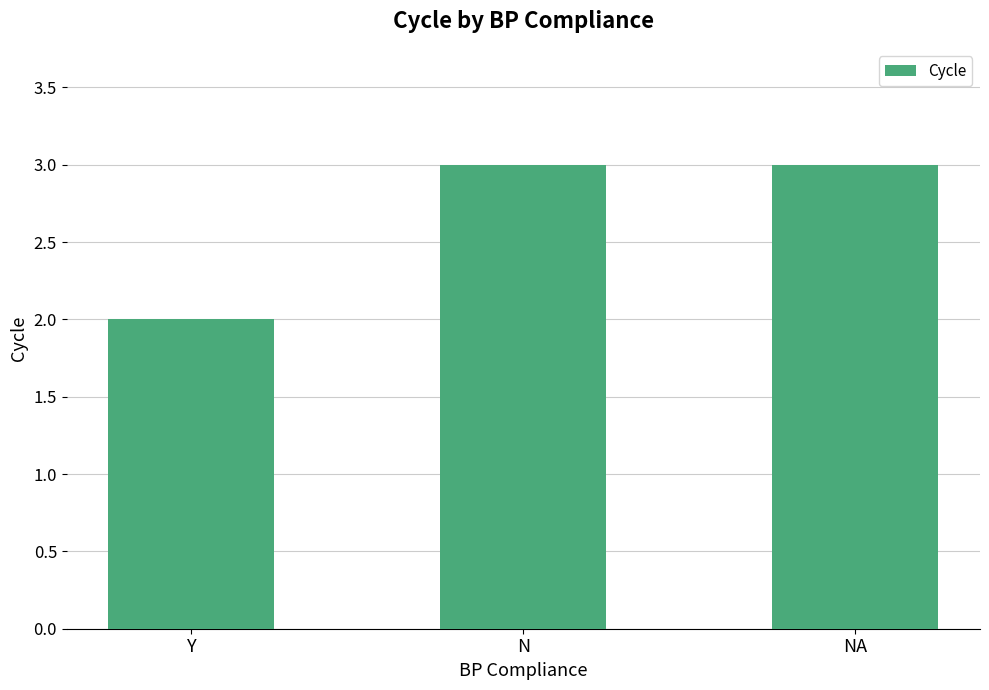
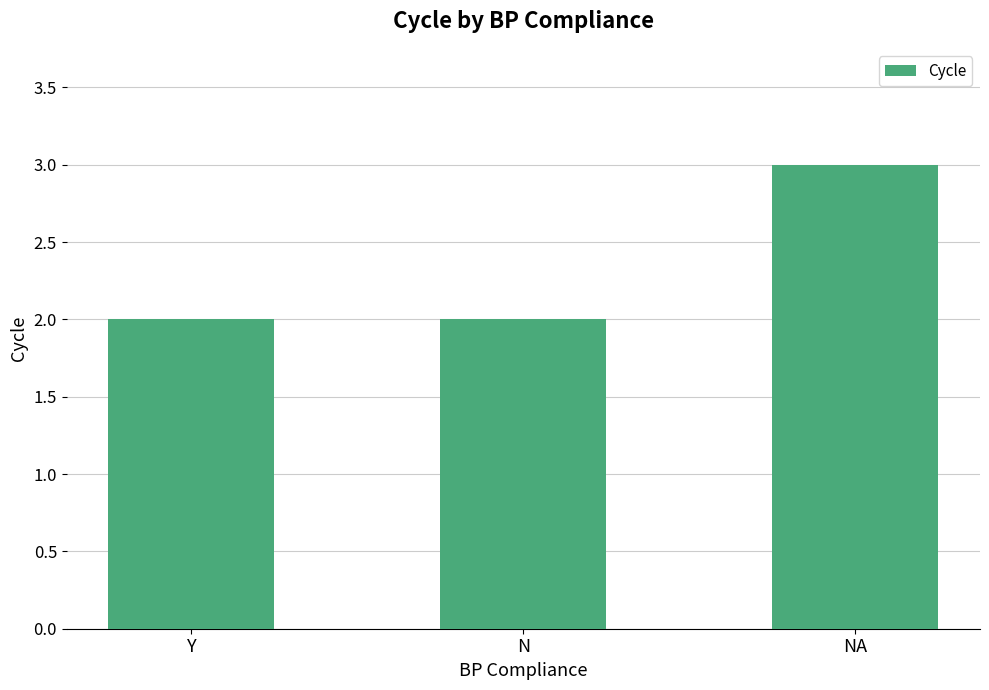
  {
    "Y": 2,
-   "N": 3,
+   "N": 2,
    "NA": 3
  }
